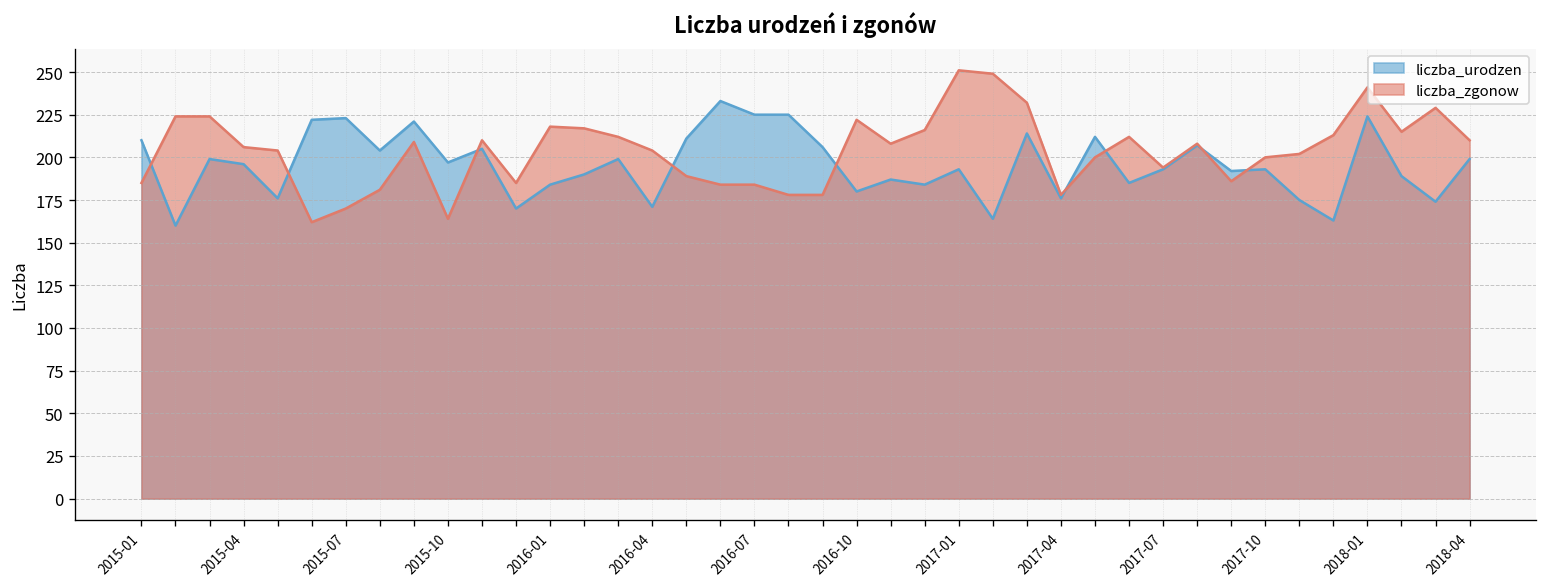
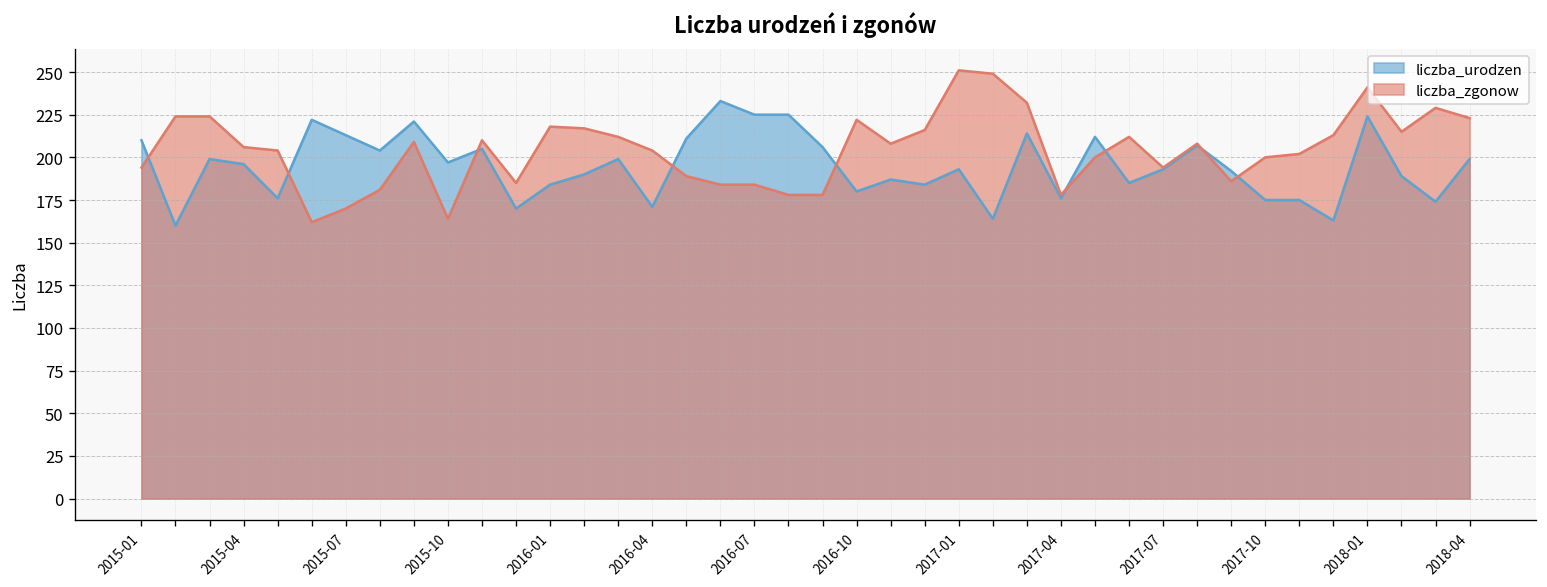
  {
    "liczba_urodzen": {
      "2015-01": 210,
      "2015-04": 196,
-     "2015-07": 223,
+     "2015-07": 213,
      "2015-10": 197,
      "2016-01": 184,
      "2016-04": 171,
      "2016-07": 225,
      "2016-10": 180,
      "2017-01": 193,
      "2017-04": 176,
-     "2017-10": 193,
+     "2017-10": 175,
      "2018-01": 224,
      "2018-04": 199
    },
    "liczba_zgonow": {
-     "2015-01": 185,
+     "2015-01": 194,
      "2015-04": 206,
      "2015-07": 170,
      "2015-10": 164,
      "2016-01": 218,
      "2016-04": 204,
      "2016-07": 184,
      "2016-10": 222,
      "2017-01": 251,
      "2017-04": 178,
      "2017-10": 200,
      "2018-01": 241,
-     "2018-04": 210
+     "2018-04": 223
    }
  }
